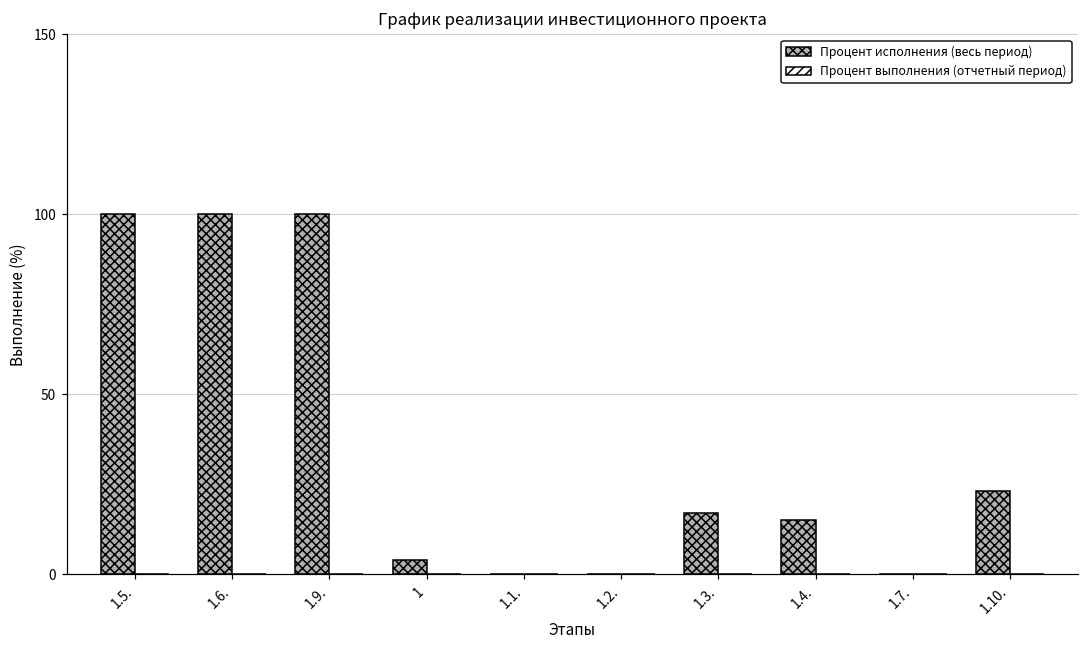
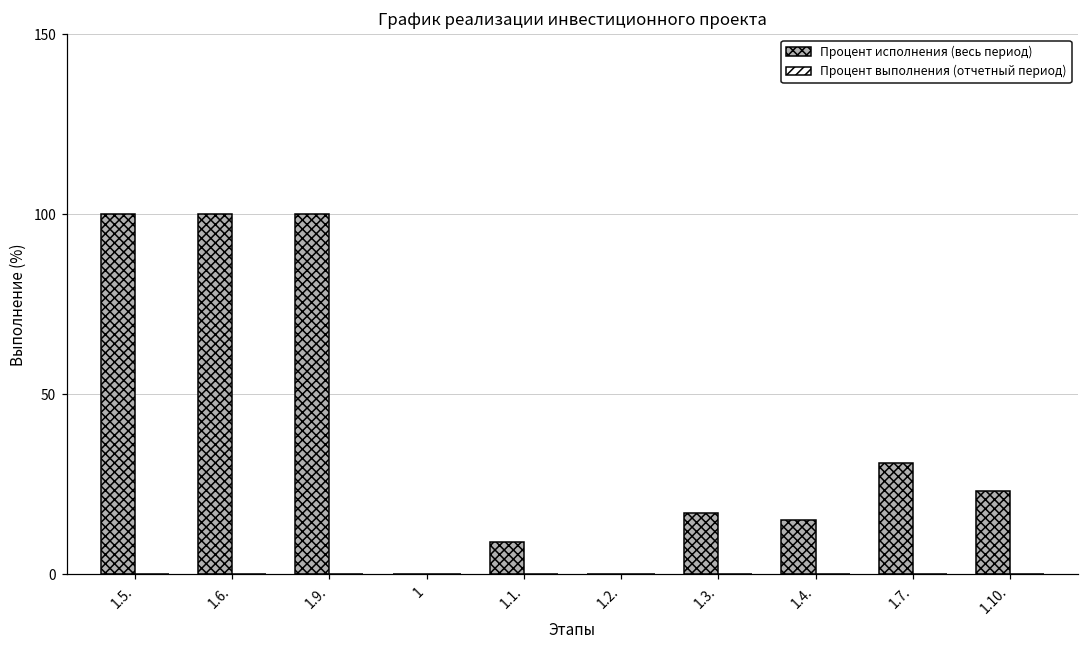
  {
    "Процент исполнения (весь период)": {
      "1.5.": 100,
      "1.6.": 100,
      "1.9.": 100,
-     "1": 4,
-     "1.1.": 0,
+     "1": 0,
+     "1.1.": 9,
      "1.2.": 0,
      "1.3.": 17,
      "1.4.": 15,
-     "1.7.": 0,
+     "1.7.": 31,
      "1.10.": 23
    },
    "Процент выполнения (отчетный период)": {
      "1.5.": 0,
      "1.6.": 0,
      "1.9.": 0,
      "1": 0,
      "1.1.": 0,
      "1.2.": 0,
      "1.3.": 0,
      "1.4.": 0,
      "1.7.": 0,
      "1.10.": 0
    }
  }
